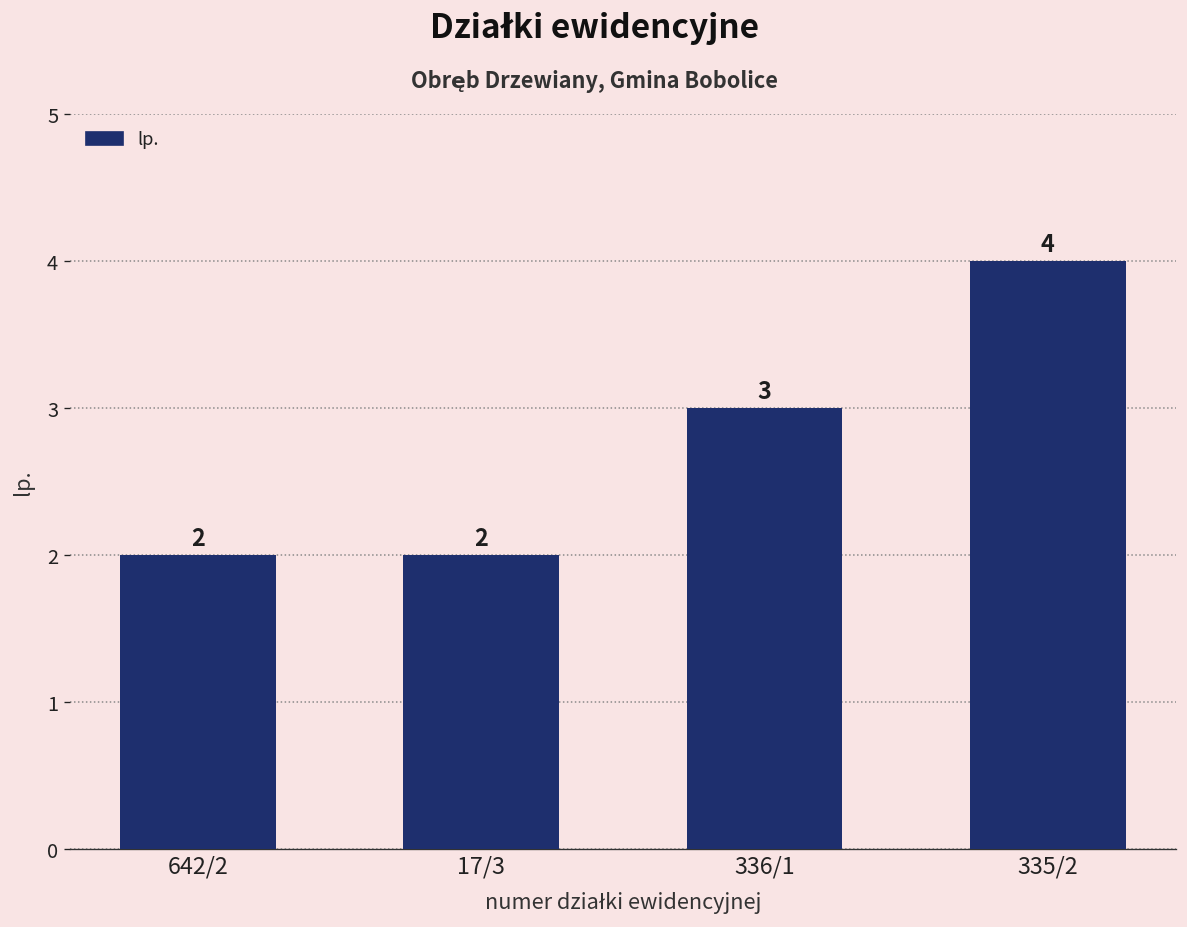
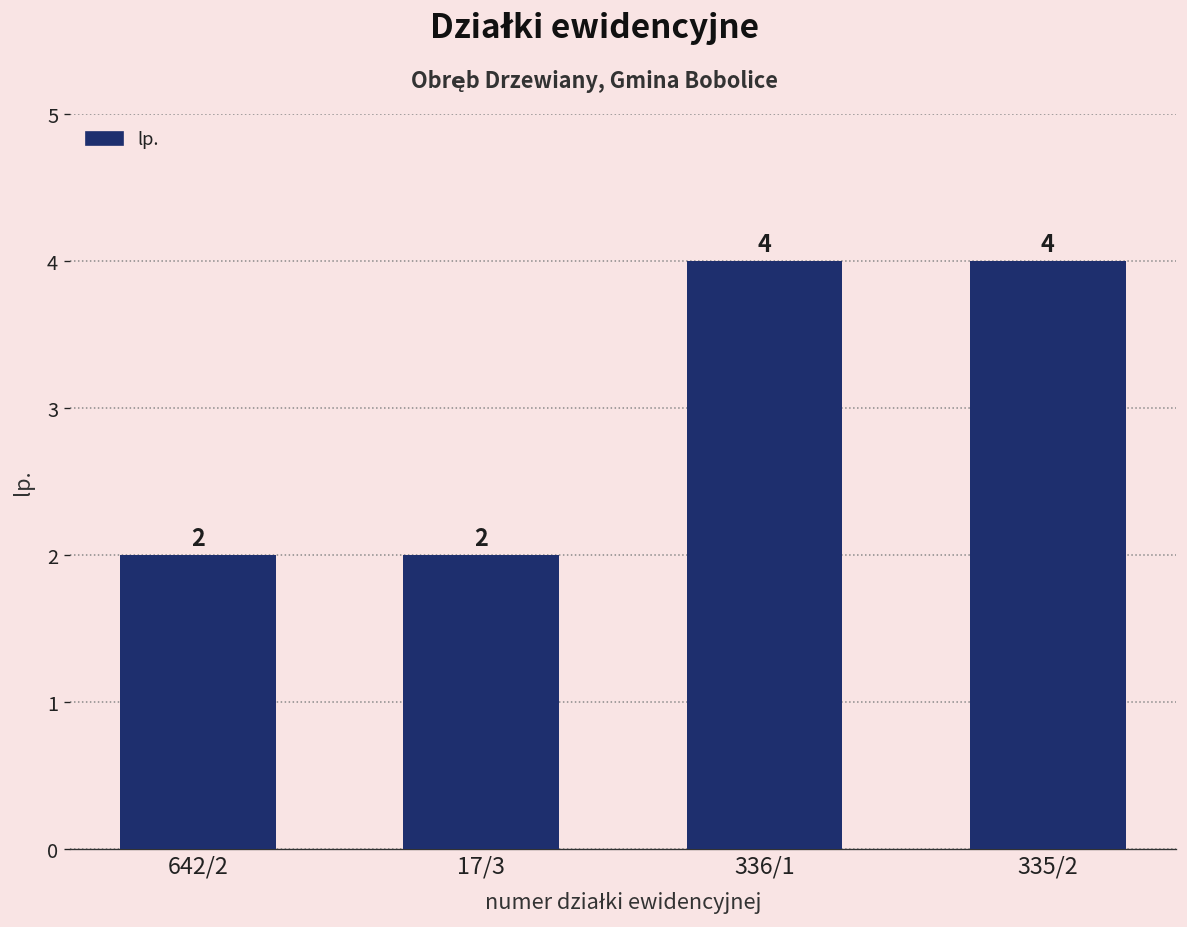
  {
    "642/2": 2,
    "17/3": 2,
-   "336/1": 3,
+   "336/1": 4,
    "335/2": 4
  }
